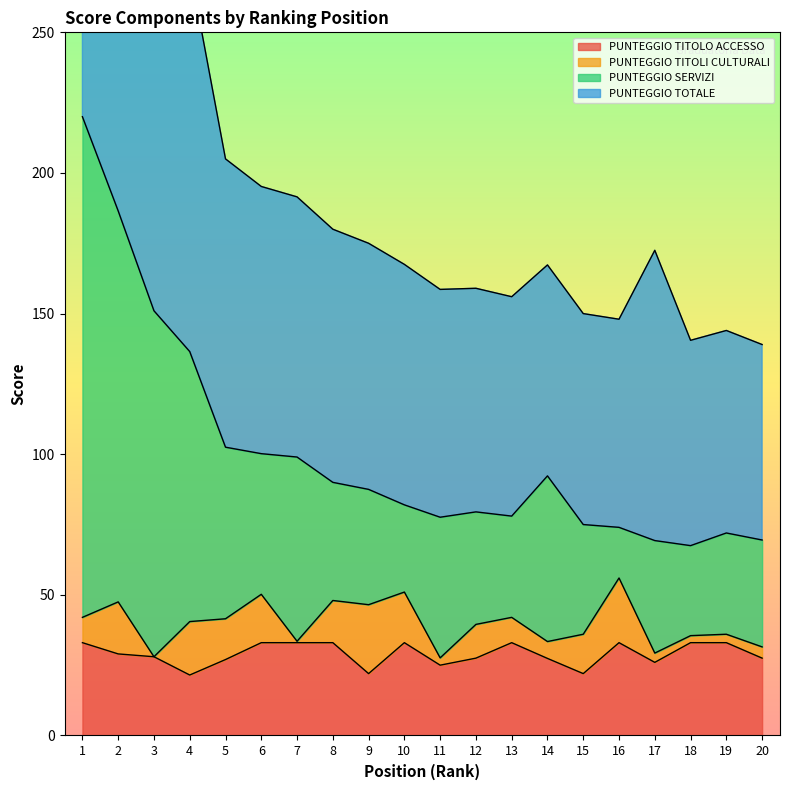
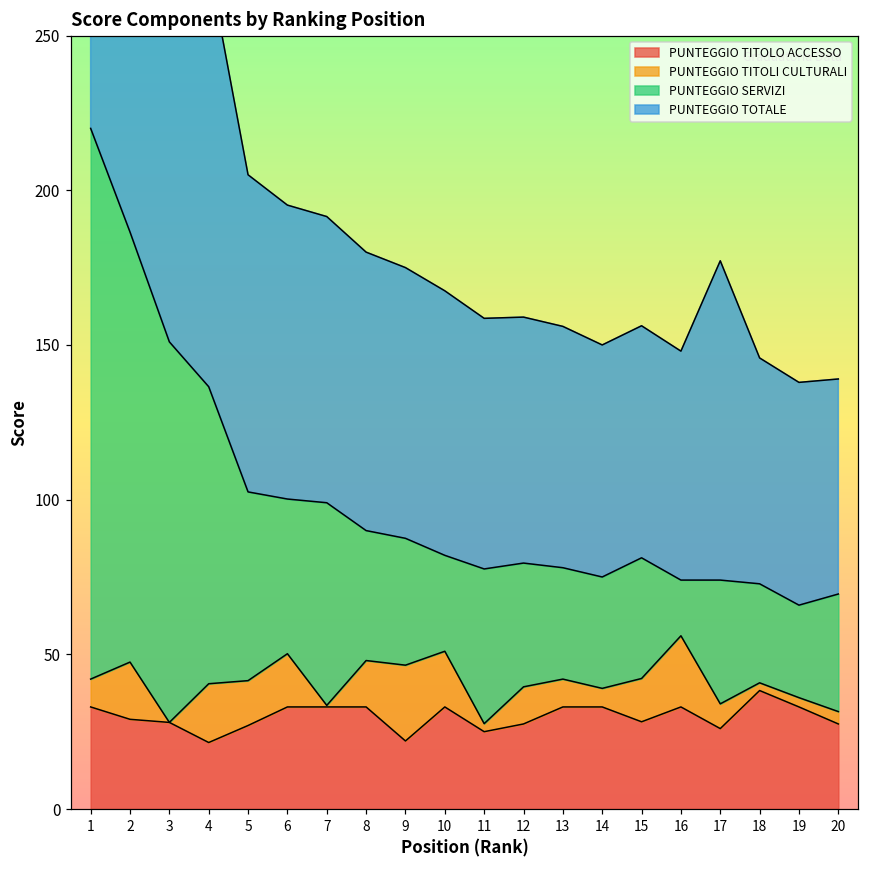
  {
    "PUNTEGGIO TITOLO ACCESSO": {
      "1": 33,
      "2": 29,
      "4": 22,
      "5": 27,
      "6": 33,
      "8": 33,
      "9": 22,
      "10": 33,
      "11": 25,
      "12": 28,
      "13": 33,
-     "14": 27,
-     "15": 22,
+     "14": 33,
+     "15": 28,
      "16": 33,
      "17": 26,
-     "18": 33,
+     "18": 38,
      "19": 33,
      "20": 28
    },
    "PUNTEGGIO TITOLI CULTURALI": {
      "1": 9,
      "2": 19,
      "4": 19,
      "5": 15,
      "6": 17,
      "8": 15,
      "9": 25,
      "10": 18,
      "11": 3,
      "12": 12,
      "13": 9,
      "14": 6,
      "15": 14,
      "16": 23,
-     "17": 3,
+     "17": 8,
      "18": 3,
      "19": 3,
      "20": 4
    },
    "PUNTEGGIO SERVIZI": {
      "1": 178,
      "2": 139,
      "3": 123,
      "4": 96,
      "5": 61,
      "6": 50,
      "7": 66,
      "8": 42,
      "9": 41,
      "10": 31,
      "11": 50,
      "12": 40,
      "13": 36,
-     "14": 59,
+     "14": 36,
      "15": 39,
      "16": 18,
      "17": 40,
      "18": 32,
-     "19": 36,
+     "19": 30,
      "20": 38
    },
    "PUNTEGGIO TOTALE": {
      "5": 103,
      "6": 95,
      "7": 93,
      "8": 90,
      "9": 88,
      "10": 86,
      "11": 81,
      "12": 80,
      "13": 78,
      "14": 75,
      "15": 75,
      "16": 74,
      "17": 103,
      "18": 73,
      "19": 72,
      "20": 70
    }
  }
